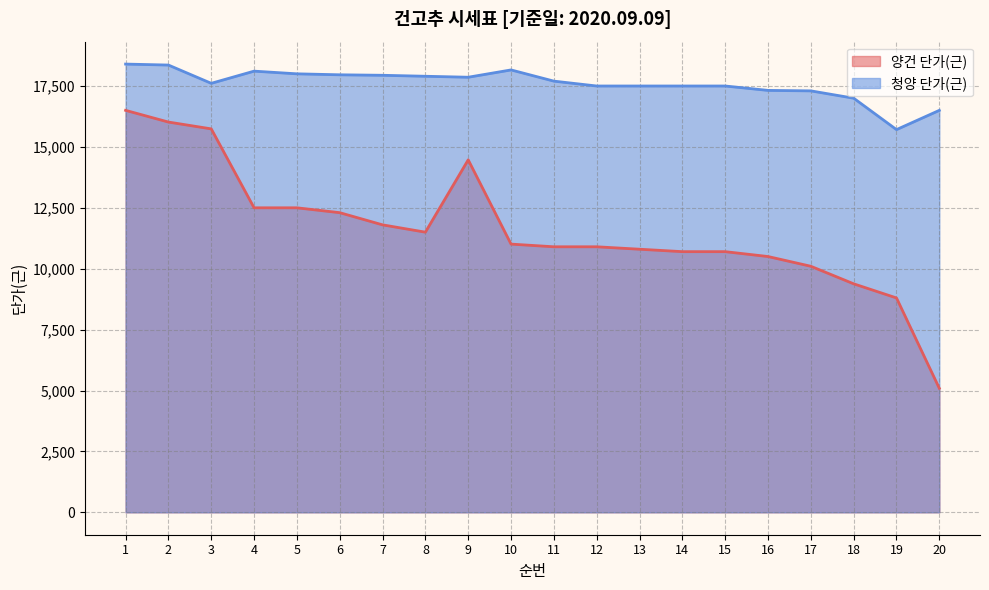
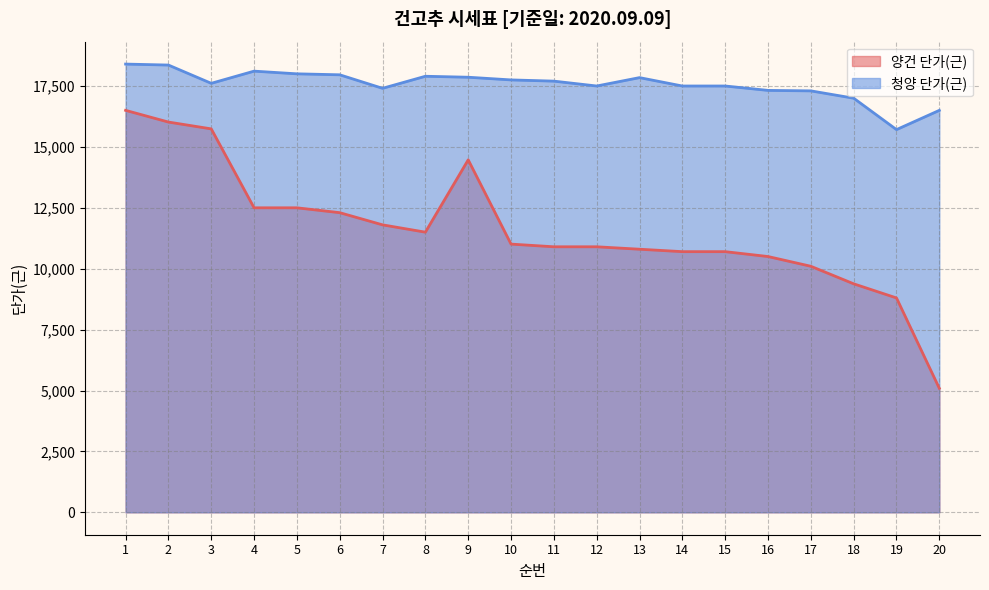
  {
    "양건 단가(근)": {
      "1": "16,500",
      "2": "16,000",
      "3": "15,700",
      "4": "12,500",
      "5": "12,500",
      "6": "12,300",
      "7": "11,800",
      "8": "11,500",
      "9": "14,500",
      "10": "11,000",
      "11": "10,900",
      "12": "10,900",
      "13": "10,800",
      "14": "10,700",
      "15": "10,700",
      "16": "10,500",
      "17": "10,100",
      "18": "9,400",
      "19": "8,800",
      "20": "5,100"
    },
    "청양 단가(근)": {
      "1": "18,400",
      "2": "18,400",
      "3": "17,600",
      "4": "18,100",
      "5": "18,000",
      "6": "18,000",
-     "7": "17,900",
+     "7": "17,400",
      "8": "17,900",
      "9": "17,900",
-     "10": "18,200",
+     "10": "17,800",
      "11": "17,700",
      "12": "17,500",
-     "13": "17,500",
+     "13": "17,800",
      "14": "17,500",
      "15": "17,500",
      "16": "17,300",
      "17": "17,300",
      "18": "17,000",
      "19": "15,700",
      "20": "16,500"
    }
  }
